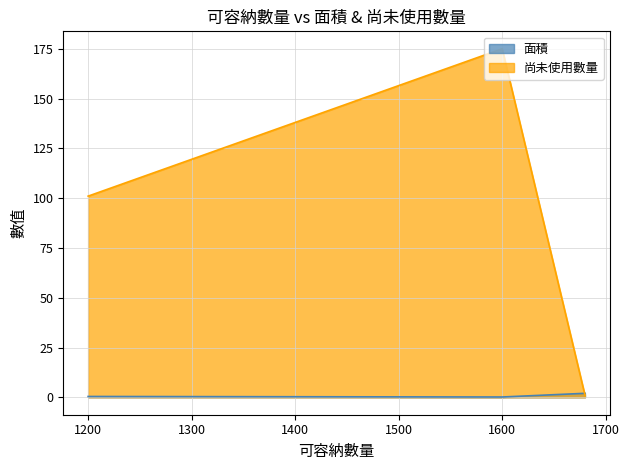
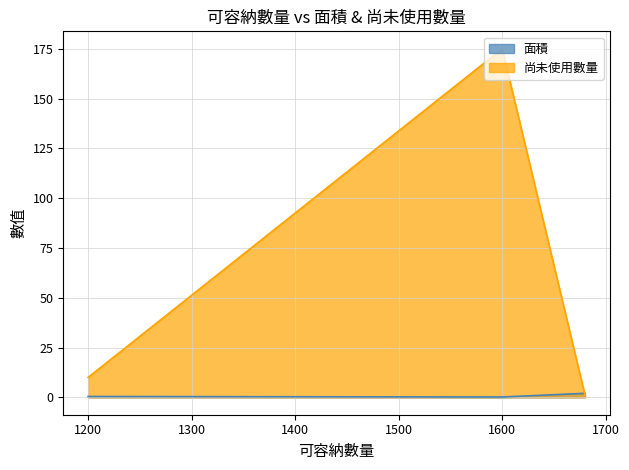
  {
    "面積": {
      "1200": 0,
      "1600": 0
    },
    "尚未使用數量": {
-     "1200": 101
+     "1200": 10
    }
  }
